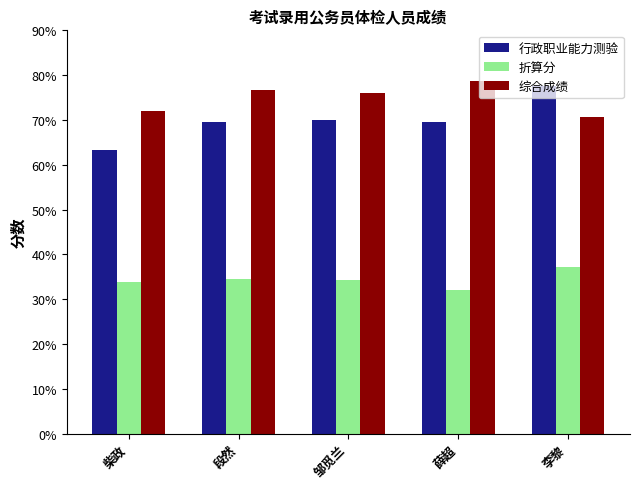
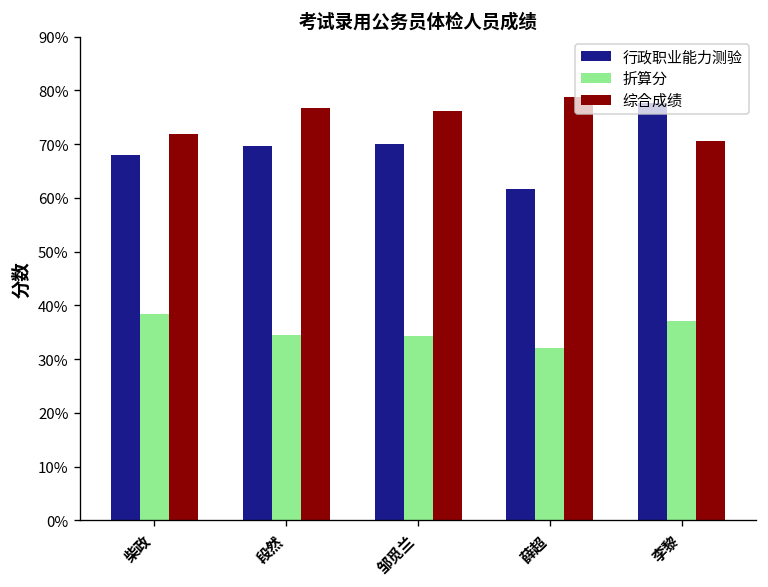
  {
    "行政职业能力测验": {
-     "柴政": "63%",
+     "柴政": "68%",
      "段然": "70%",
      "邹觅兰": "70%",
-     "薛超": "70%"
+     "薛超": "62%"
    },
    "折算分": {
-     "柴政": "34%",
+     "柴政": "38%",
      "段然": "35%",
      "邹觅兰": "34%",
      "薛超": "32%",
      "李黎": "37%"
    },
    "综合成绩": {
      "柴政": "72%",
      "段然": "77%",
      "邹觅兰": "76%",
      "李黎": "71%"
    }
  }
